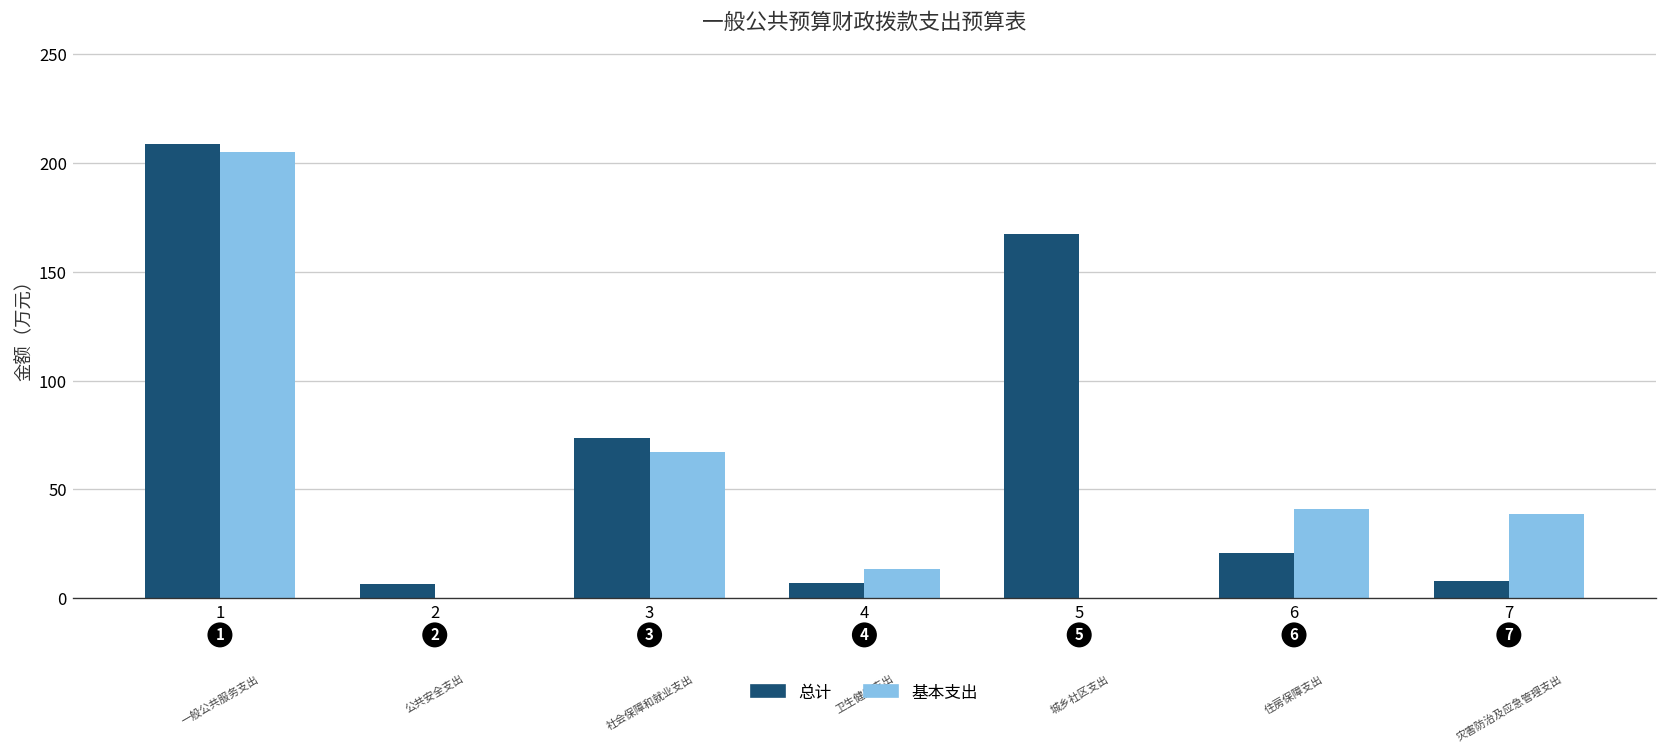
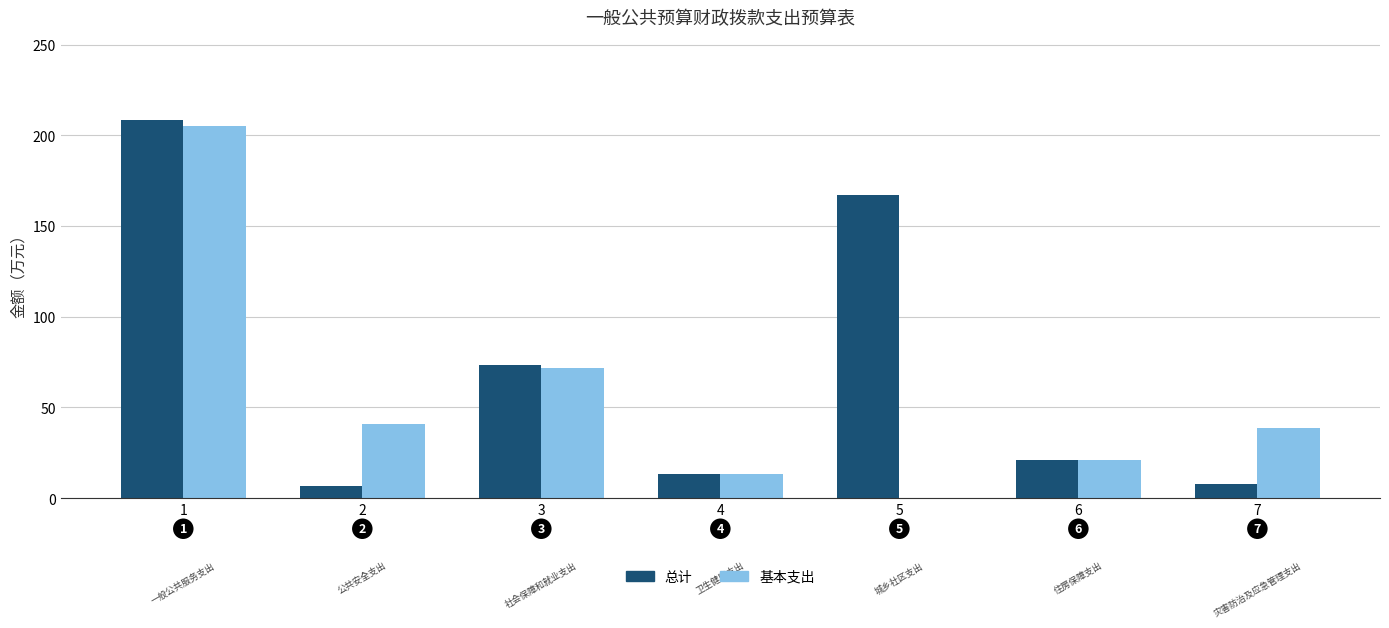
  {
    "总计": {
      "1": 209,
      "2": 7,
      "3": 73,
-     "4": 7,
+     "4": 14,
      "5": 167,
      "6": 21,
      "7": 8
    },
    "基本支出": {
      "1": 205,
-     "2": 0,
-     "3": 67,
+     "2": 41,
+     "3": 72,
      "4": 14,
      "5": 0,
-     "6": 41,
+     "6": 21,
      "7": 39
    }
  }
